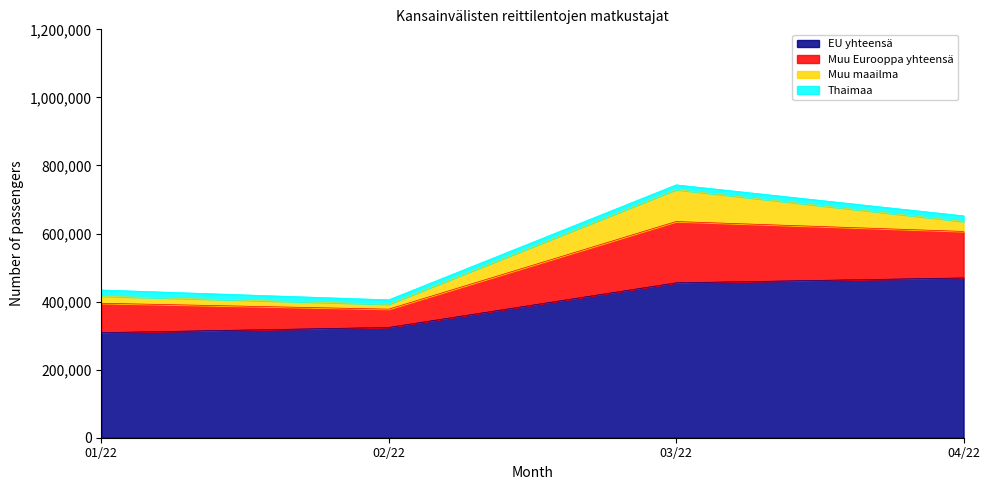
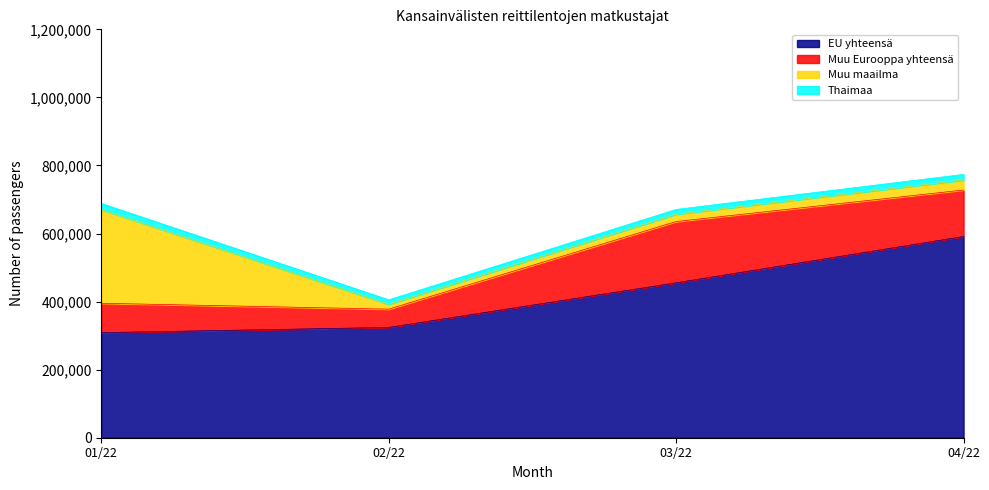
  {
    "EU yhteensä": {
      "01/22": "310,000",
      "02/22": "320,000",
      "03/22": "460,000",
-     "04/22": "470,000"
+     "04/22": "590,000"
    },
    "Muu Eurooppa yhteensä": {
      "01/22": "90,000",
      "02/22": "50,000",
      "03/22": "180,000",
      "04/22": "140,000"
    },
    "Muu maailma": {
-     "01/22": "20,000",
+     "01/22": "280,000",
      "02/22": "10,000",
-     "03/22": "90,000",
+     "03/22": "20,000",
      "04/22": "30,000"
    },
    "Thaimaa": {
      "01/22": "20,000",
      "02/22": "10,000",
      "03/22": "10,000",
      "04/22": "20,000"
    }
  }
